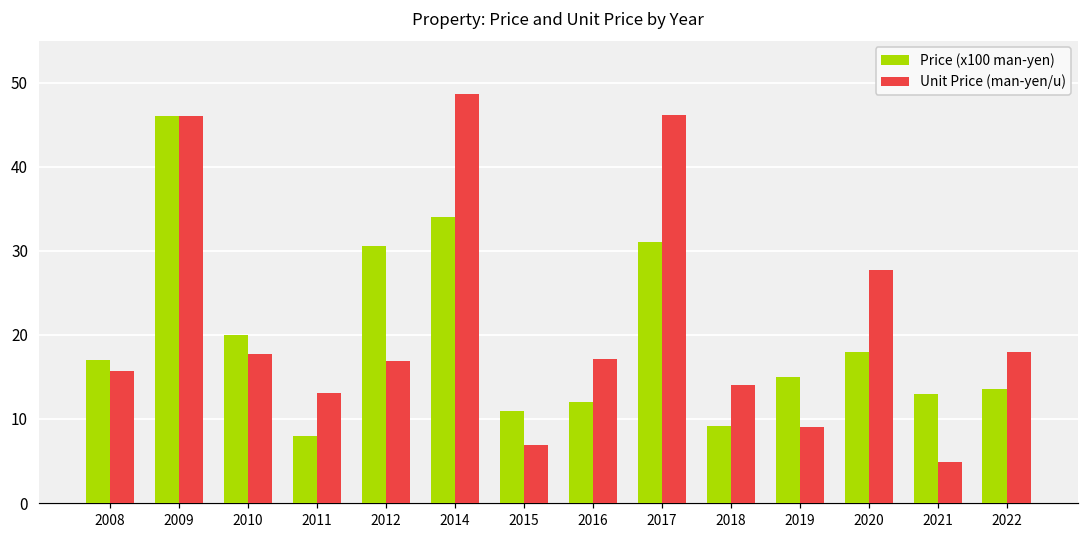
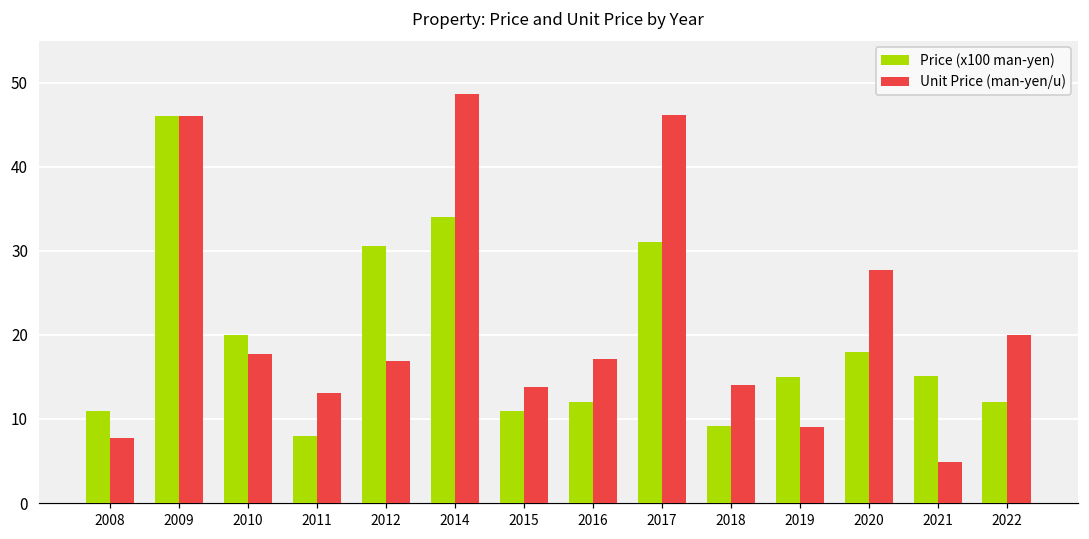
  {
    "Price (x100 man-yen)": {
-     "2008": 17,
+     "2008": 11,
      "2009": 46,
      "2010": 20,
      "2011": 8,
      "2012": 31,
      "2014": 34,
      "2015": 11,
      "2016": 12,
      "2017": 31,
      "2018": 9,
      "2019": 15,
      "2020": 18,
-     "2021": 13,
-     "2022": 14
+     "2021": 15,
+     "2022": 12
    },
    "Unit Price (man-yen/u)": {
-     "2008": 16,
+     "2008": 8,
      "2009": 46,
      "2010": 18,
      "2011": 13,
      "2012": 17,
      "2014": 49,
-     "2015": 7,
+     "2015": 14,
      "2016": 17,
      "2017": 46,
      "2018": 14,
      "2019": 9,
      "2020": 28,
      "2021": 5,
-     "2022": 18
+     "2022": 20
    }
  }
